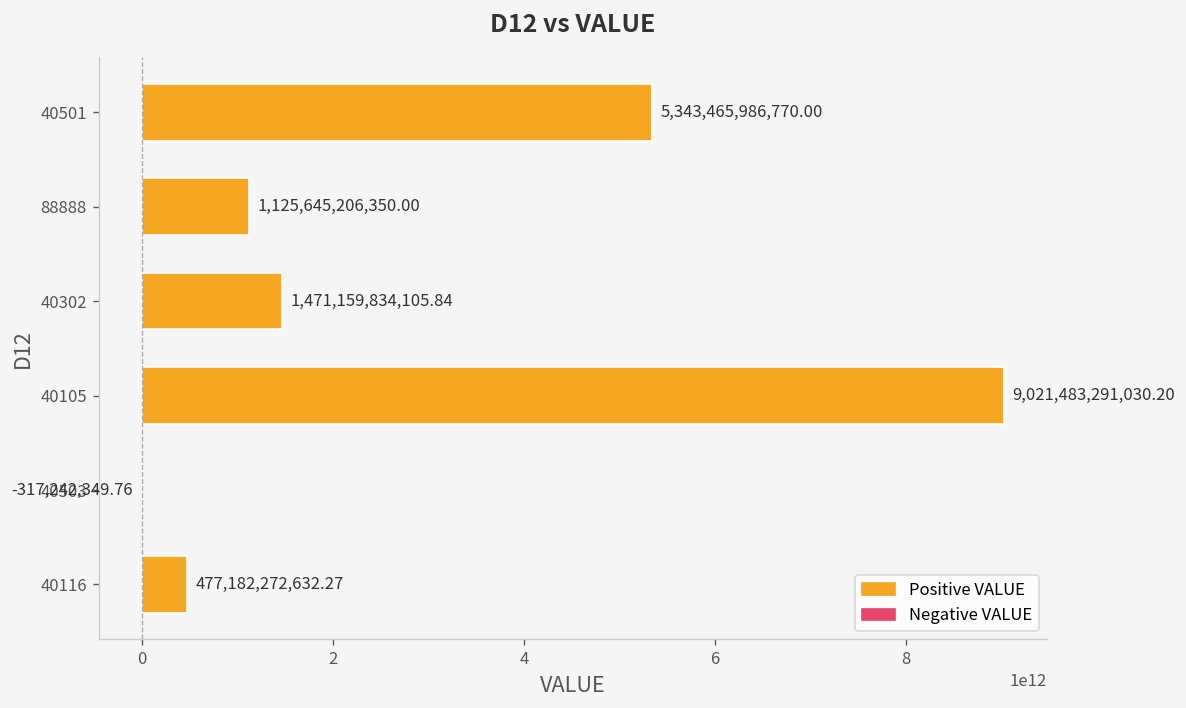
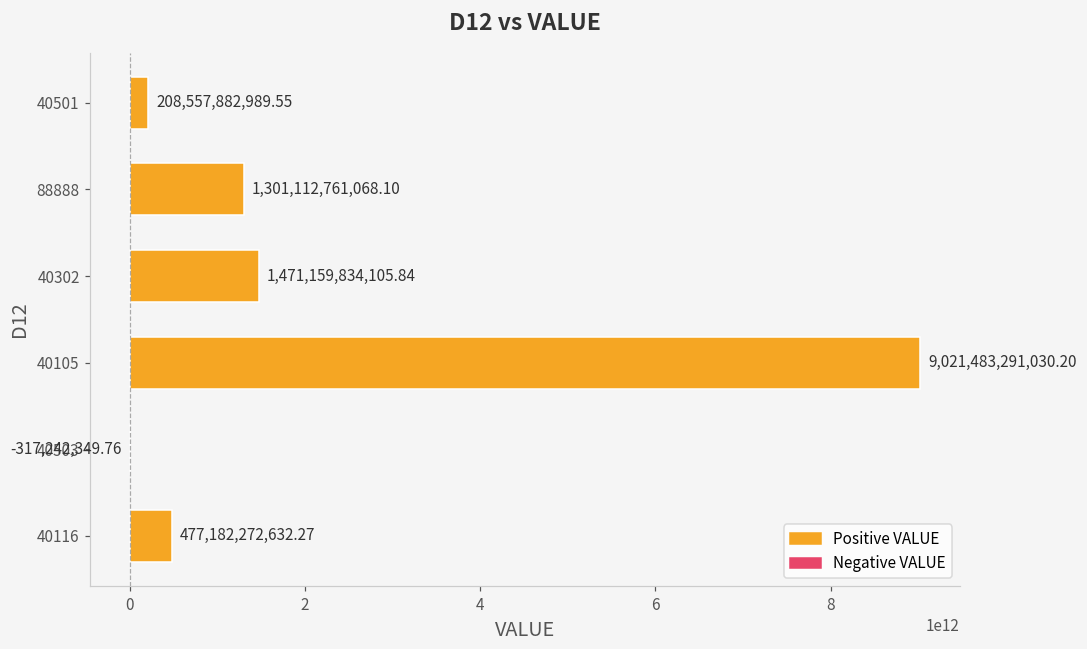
  {
-   "40501": "5,343,465,986,770.00",
-   "88888": "1,125,645,206,350.00",
+   "40501": "208,557,882,989.55",
+   "88888": "1,301,112,761,068.10",
    "40302": "1,471,159,834,105.84",
    "40105": "9,021,483,291,030.20",
    "40503": "-317,242,349.76",
    "40116": "477,182,272,632.27"
  }
